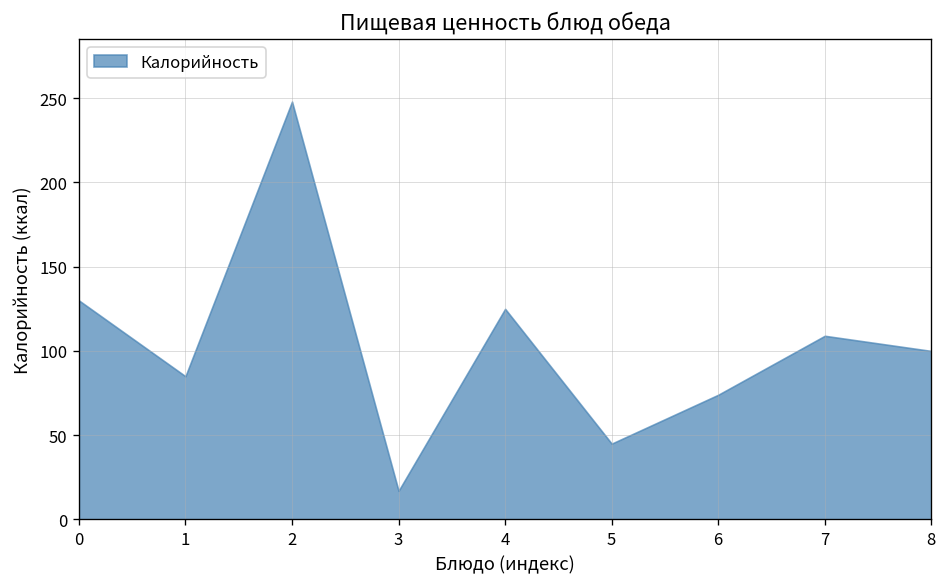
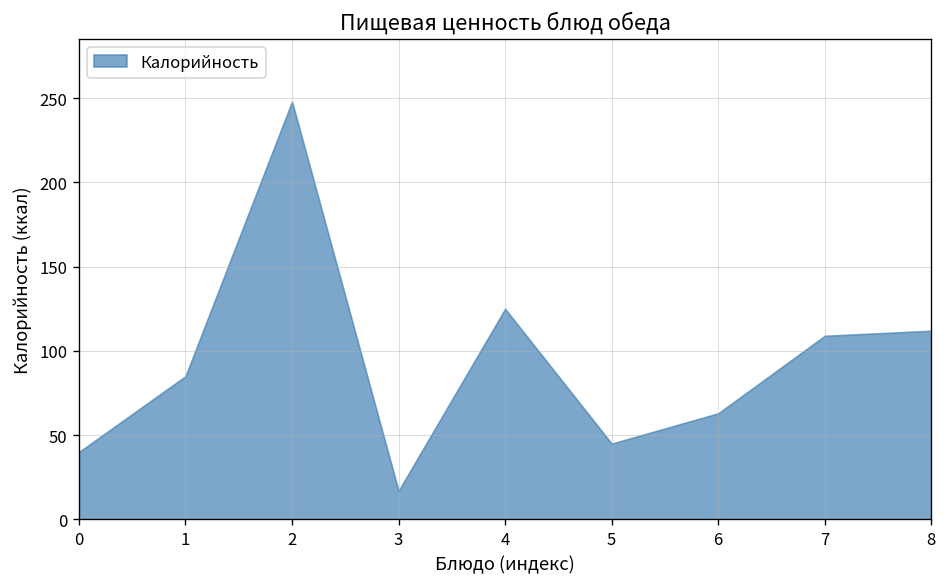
  {
-   "0": 130,
+   "0": 40,
    "1": 85,
    "2": 248,
    "3": 17,
    "4": 125,
    "5": 45,
-   "6": 74,
+   "6": 63,
    "7": 109,
-   "8": 100
+   "8": 112
  }
